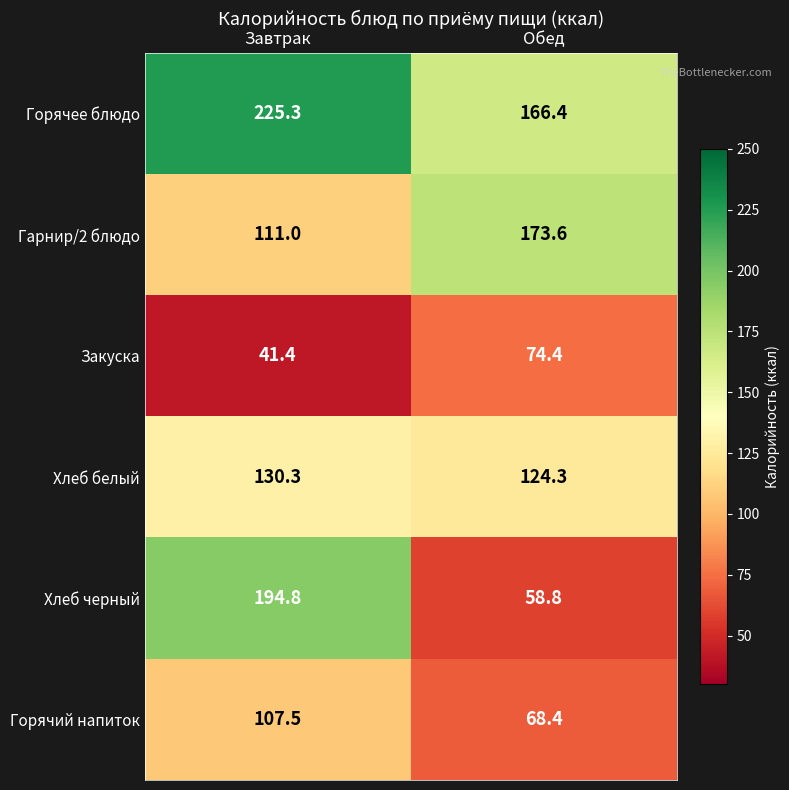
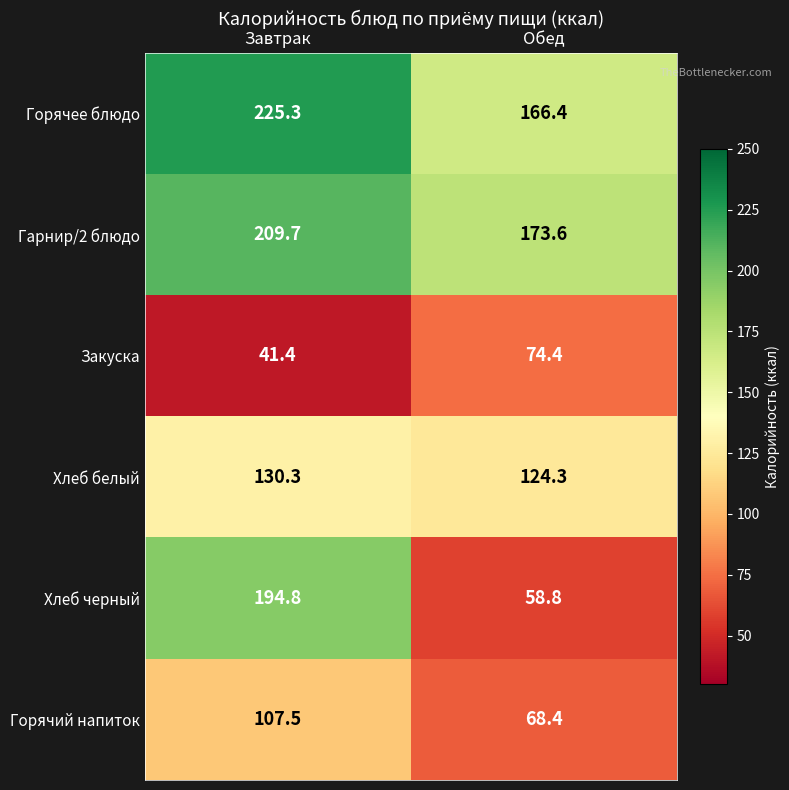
  {
    "Горячее блюдо": {
      "Завтрак": 225.3,
      "Обед": 166.4
    },
    "Гарнир/2 блюдо": {
-     "Завтрак": 111.0,
+     "Завтрак": 209.7,
      "Обед": 173.6
    },
    "Закуска": {
      "Завтрак": 41.4,
      "Обед": 74.4
    },
    "Хлеб белый": {
      "Завтрак": 130.3,
      "Обед": 124.3
    },
    "Хлеб черный": {
      "Завтрак": 194.8,
      "Обед": 58.8
    },
    "Горячий напиток": {
      "Завтрак": 107.5,
      "Обед": 68.4
    }
  }
